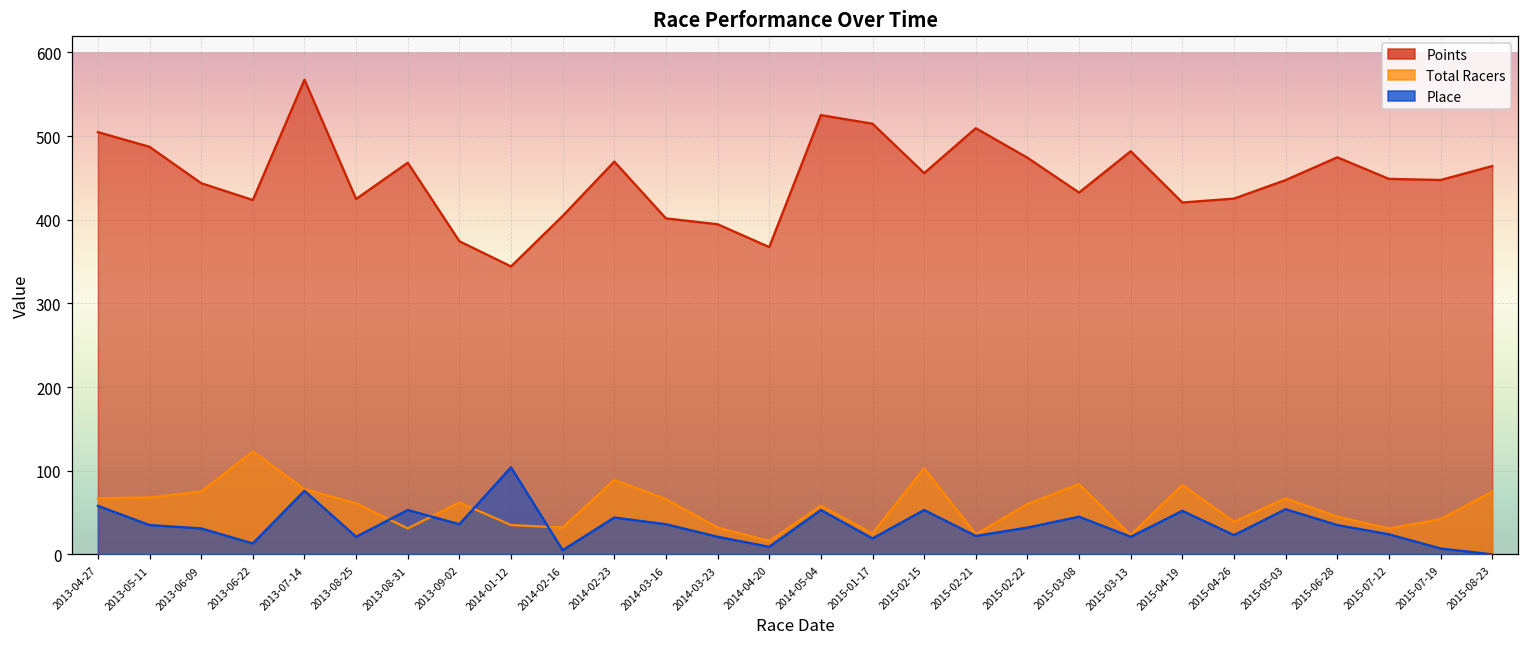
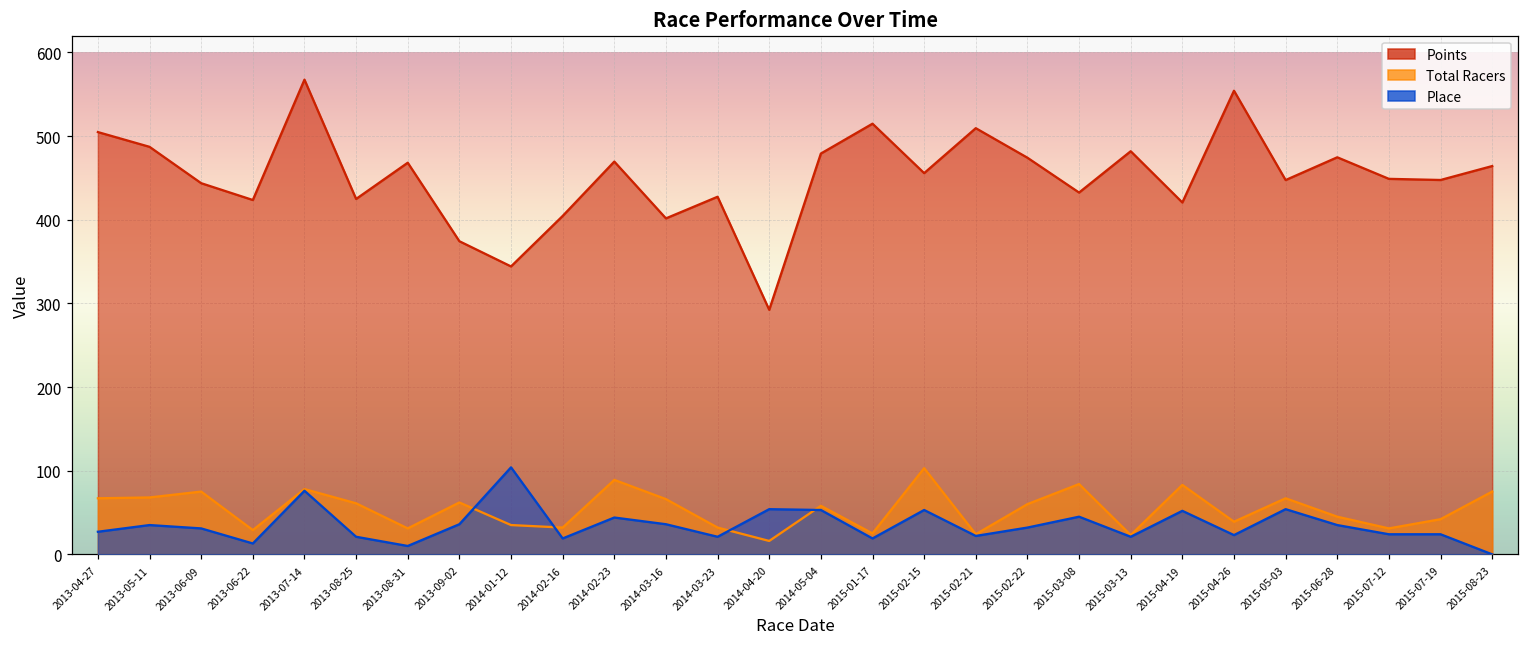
  {
    "Points": {
      "2013-04-27": 500,
      "2013-05-11": 490,
      "2013-06-09": 440,
      "2013-06-22": 420,
      "2013-07-14": 570,
      "2013-08-25": 420,
      "2013-08-31": 470,
      "2013-09-02": 370,
      "2014-01-12": 340,
      "2014-02-16": 400,
      "2014-02-23": 470,
      "2014-03-16": 400,
-     "2014-03-23": 390,
-     "2014-04-20": 370,
-     "2014-05-04": 530,
+     "2014-03-23": 430,
+     "2014-04-20": 290,
+     "2014-05-04": 480,
      "2015-01-17": 510,
      "2015-02-15": 460,
      "2015-02-21": 510,
      "2015-02-22": 470,
      "2015-03-08": 430,
      "2015-03-13": 480,
      "2015-04-19": 420,
-     "2015-04-26": 430,
+     "2015-04-26": 550,
      "2015-05-03": 450,
      "2015-06-28": 470,
      "2015-07-12": 450,
      "2015-07-19": 450,
      "2015-08-23": 460
    },
    "Total Racers": {
      "2013-04-27": 70,
      "2013-05-11": 70,
      "2013-06-09": 80,
-     "2013-06-22": 120,
+     "2013-06-22": 30,
      "2013-08-25": 60,
      "2013-08-31": 30,
      "2013-09-02": 60,
      "2014-01-12": 40,
      "2014-02-16": 30,
      "2014-02-23": 90,
      "2014-03-16": 70,
      "2014-03-23": 30,
      "2014-04-20": 20,
      "2014-05-04": 60,
      "2015-01-17": 30,
      "2015-02-15": 100,
      "2015-02-22": 60,
      "2015-03-08": 80,
      "2015-04-19": 80,
      "2015-04-26": 40,
      "2015-05-03": 70,
      "2015-06-28": 50,
      "2015-07-12": 30,
      "2015-07-19": 40,
      "2015-08-23": 80
    },
    "Place": {
-     "2013-04-27": 60,
+     "2013-04-27": 30,
      "2013-05-11": 40,
      "2013-06-09": 30,
      "2013-06-22": 10,
      "2013-08-25": 20,
-     "2013-08-31": 50,
+     "2013-08-31": 10,
      "2013-09-02": 40,
      "2014-01-12": 100,
-     "2014-02-16": 10,
+     "2014-02-16": 20,
      "2014-02-23": 40,
      "2014-03-16": 40,
      "2014-03-23": 20,
-     "2014-04-20": 10,
+     "2014-04-20": 50,
      "2014-05-04": 50,
      "2015-01-17": 20,
      "2015-02-15": 50,
      "2015-02-22": 30,
      "2015-03-08": 50,
      "2015-04-19": 50,
      "2015-04-26": 20,
      "2015-05-03": 50,
      "2015-06-28": 40,
      "2015-07-12": 20,
-     "2015-07-19": 10,
+     "2015-07-19": 20,
      "2015-08-23": 0
    }
  }
